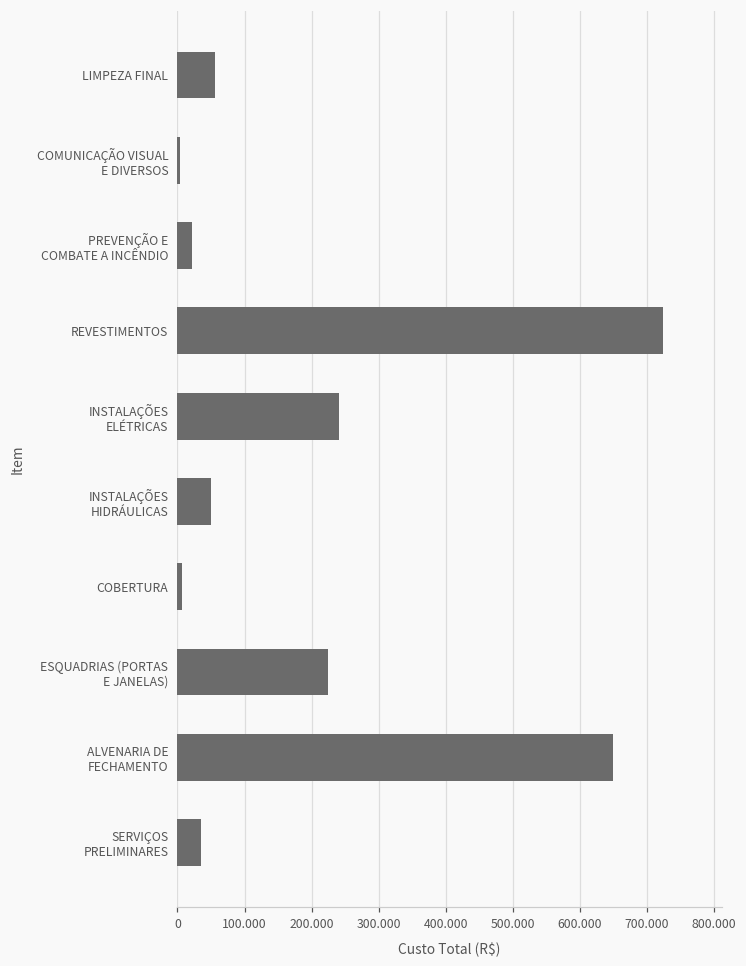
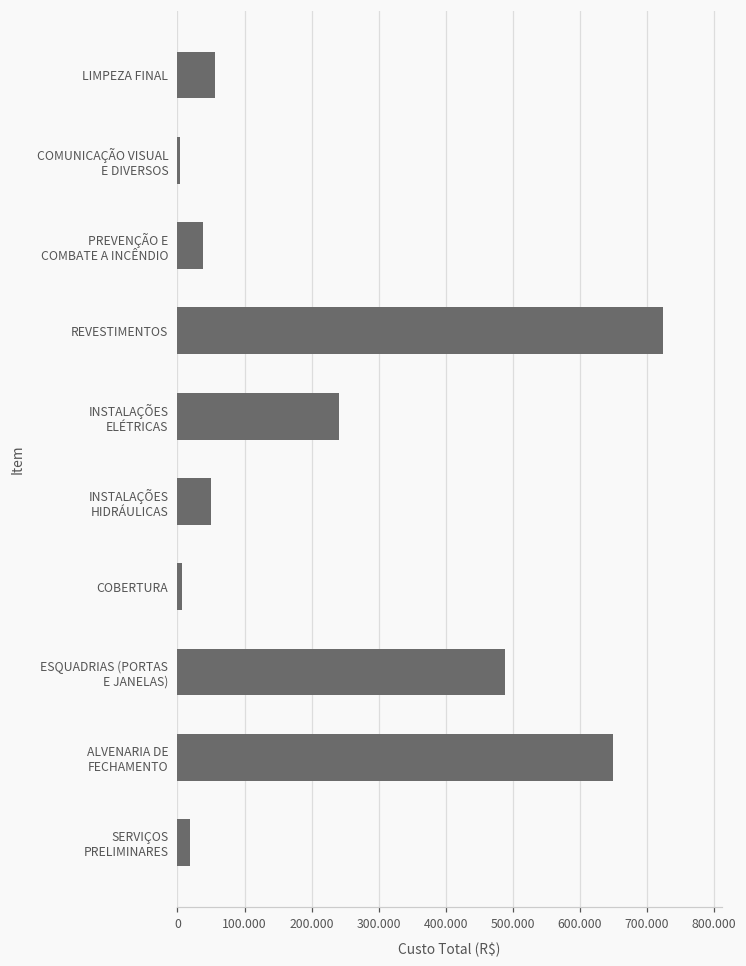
  {
    "LIMPEZA FINAL": 60,
-   "PREVENÇÃO E COMBATE A INCÊNDIO": 20,
+   "PREVENÇÃO E COMBATE A INCÊNDIO": 40,
    "REVESTIMENTOS": 720,
    "INSTALAÇÕES ELÉTRICAS": 240,
    "INSTALAÇÕES HIDRÁULICAS": 50,
    "COBERTURA": 10,
-   "ESQUADRIAS (PORTAS E JANELAS)": 220,
+   "ESQUADRIAS (PORTAS E JANELAS)": 490,
    "ALVENARIA DE FECHAMENTO": 650,
-   "SERVIÇOS PRELIMINARES": 40
+   "SERVIÇOS PRELIMINARES": 20
  }
